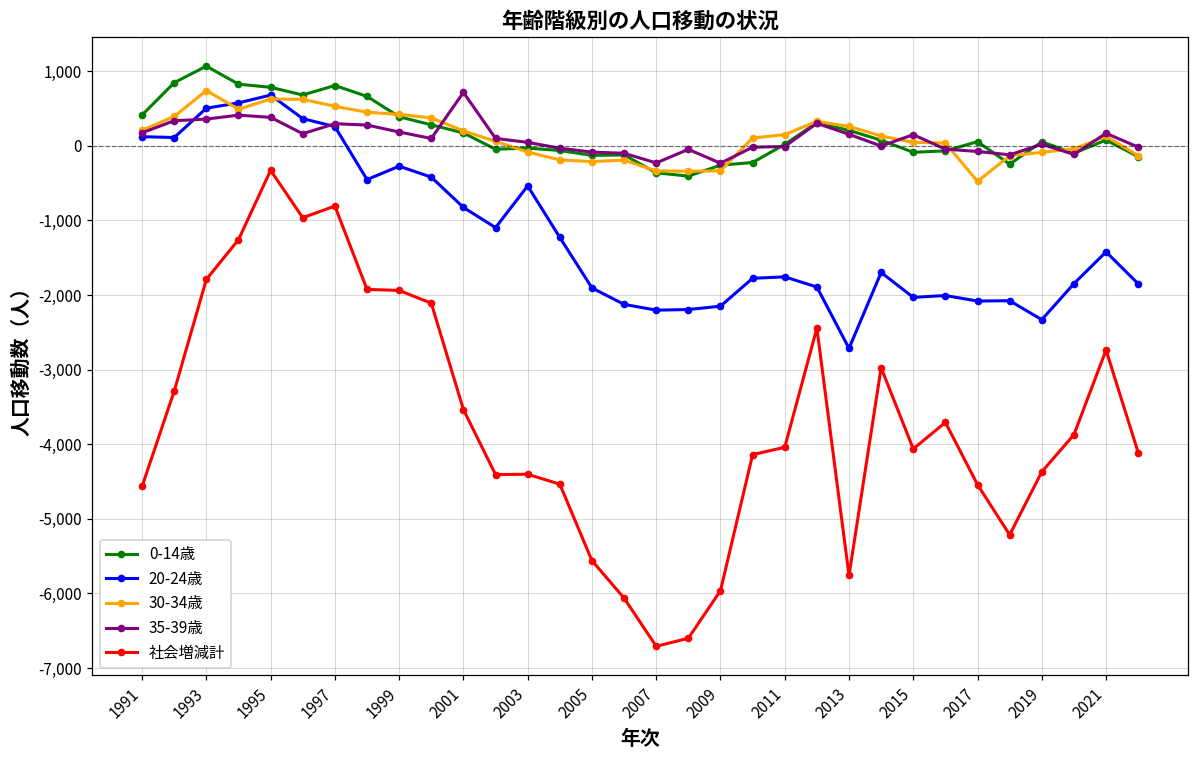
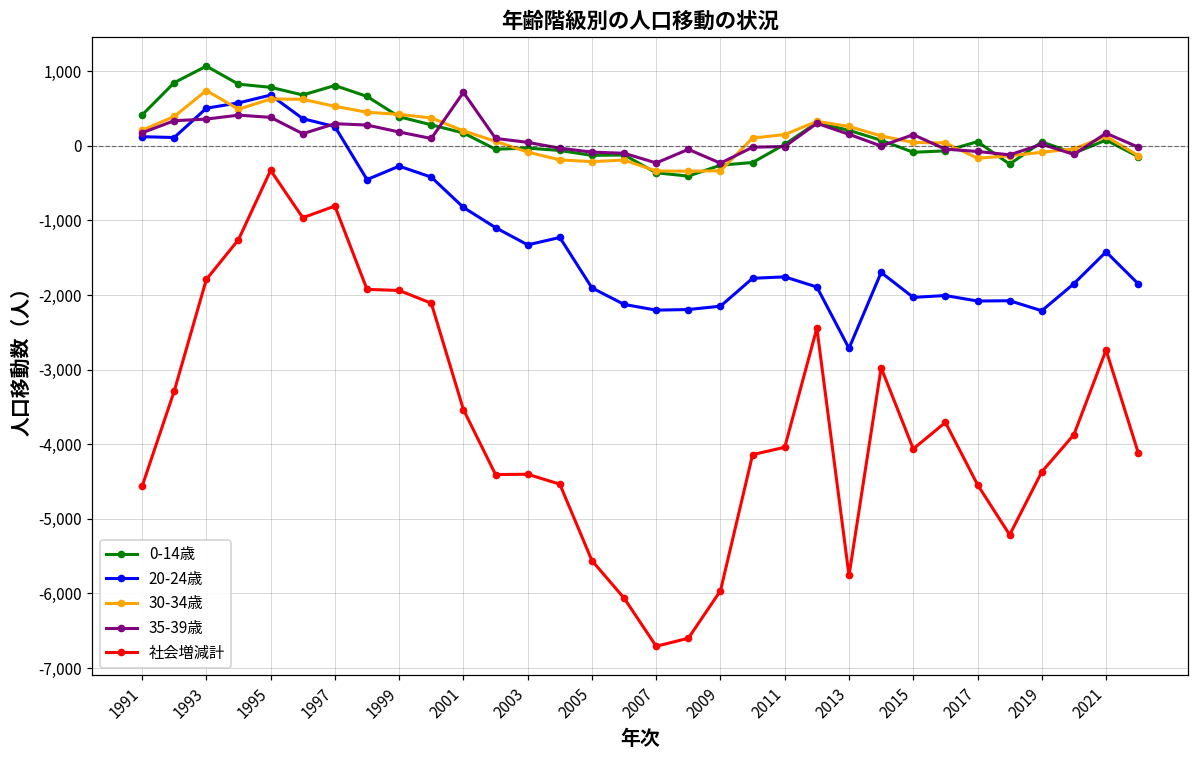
  {
    "0-14歳": {
      "1991": "400",
      "1993": "1,100",
      "1995": "800",
      "1997": "800",
      "2003": "0",
      "2005": "-100",
      "2013": "200",
      "2015": "-100",
      "2017": "100",
      "2021": "100"
    },
    "20-24歳": {
      "1991": "100",
      "1993": "500",
      "1995": "700",
      "1997": "300",
      "1999": "-300",
      "2001": "-800",
-     "2003": "-500",
+     "2003": "-1,300",
      "2005": "-1,900",
      "2007": "-2,200",
      "2009": "-2,200",
      "2011": "-1,800",
      "2013": "-2,700",
      "2015": "-2,000",
      "2017": "-2,100",
-     "2019": "-2,300",
+     "2019": "-2,200",
      "2021": "-1,400"
    },
    "30-34歳": {
      "1993": "700",
      "1995": "600",
      "1997": "500",
      "2003": "-100",
      "2005": "-200",
      "2009": "-300",
      "2011": "200",
      "2013": "300",
      "2015": "0",
-     "2017": "-500",
+     "2017": "-200",
      "2019": "-100",
      "2021": "100"
    },
    "35-39歳": {
      "1993": "400",
      "1995": "400",
      "1997": "300",
      "1999": "200",
      "2001": "700",
      "2003": "0",
      "2005": "-100",
      "2007": "-200",
      "2013": "200",
      "2015": "100",
      "2017": "-100",
      "2021": "200"
    },
    "社会増減計": {
      "1991": "-4,600",
      "1993": "-1,800",
      "1995": "-300",
      "1997": "-800",
      "1999": "-1,900",
      "2001": "-3,500",
      "2003": "-4,400",
      "2005": "-5,600",
      "2007": "-6,700",
      "2009": "-6,000",
      "2011": "-4,000",
      "2013": "-5,800",
      "2015": "-4,100",
      "2017": "-4,500",
      "2019": "-4,400",
      "2021": "-2,700"
    }
  }
